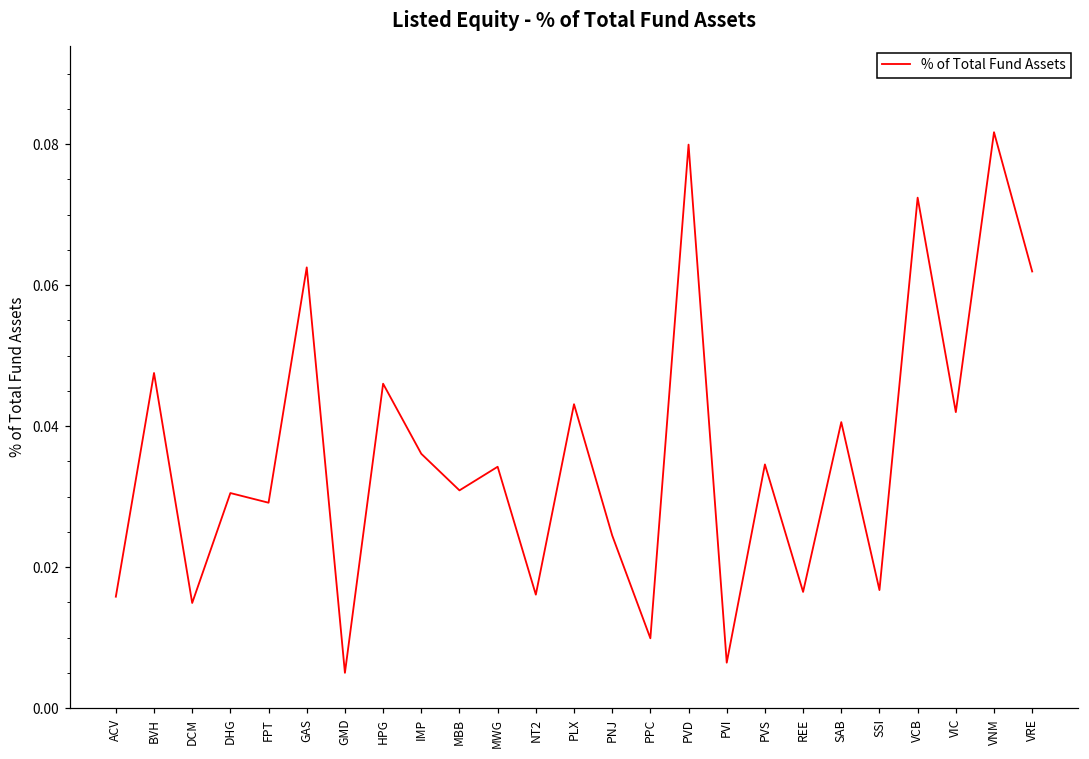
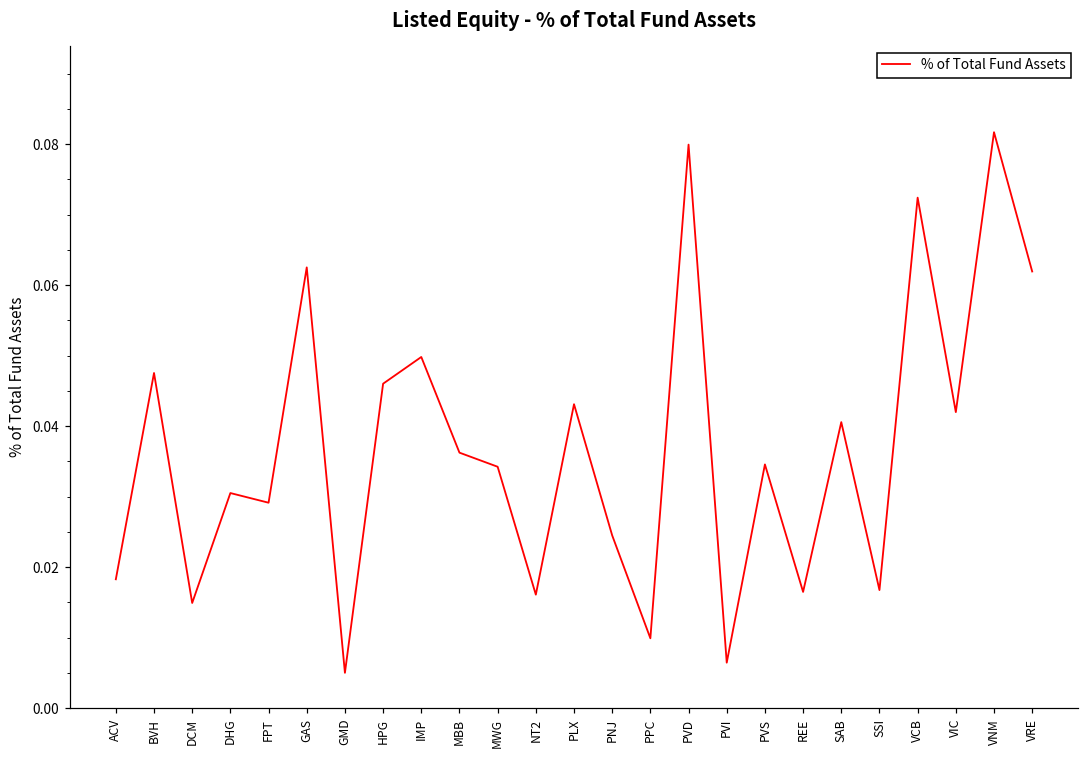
  {
-   "ACV": 0.016,
+   "ACV": 0.018,
    "BVH": 0.048,
    "DCM": 0.015,
    "DHG": 0.031,
    "FPT": 0.029,
    "GAS": 0.063,
    "GMD": 0.005,
    "HPG": 0.046,
-   "IMP": 0.036,
-   "MBB": 0.031,
+   "IMP": 0.050,
+   "MBB": 0.036,
    "MWG": 0.034,
    "NT2": 0.016,
    "PLX": 0.043,
    "PNJ": 0.025,
    "PPC": 0.010,
    "PVD": 0.080,
    "PVI": 0.006,
    "PVS": 0.035,
    "REE": 0.016,
    "SAB": 0.041,
    "SSI": 0.017,
    "VCB": 0.072,
    "VIC": 0.042,
    "VNM": 0.082,
    "VRE": 0.062
  }
